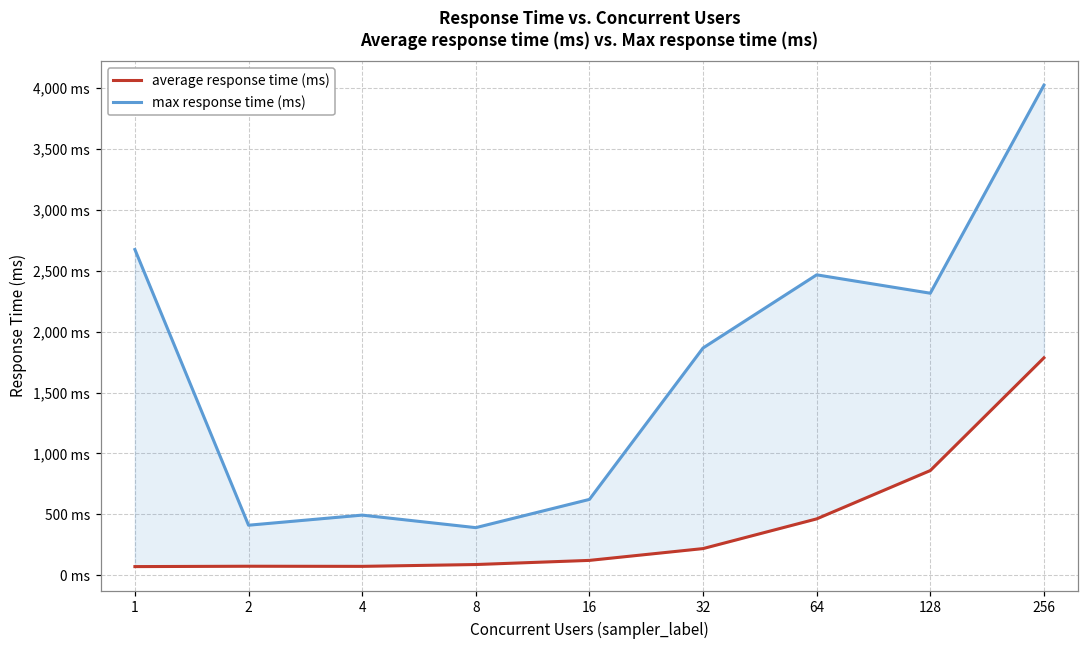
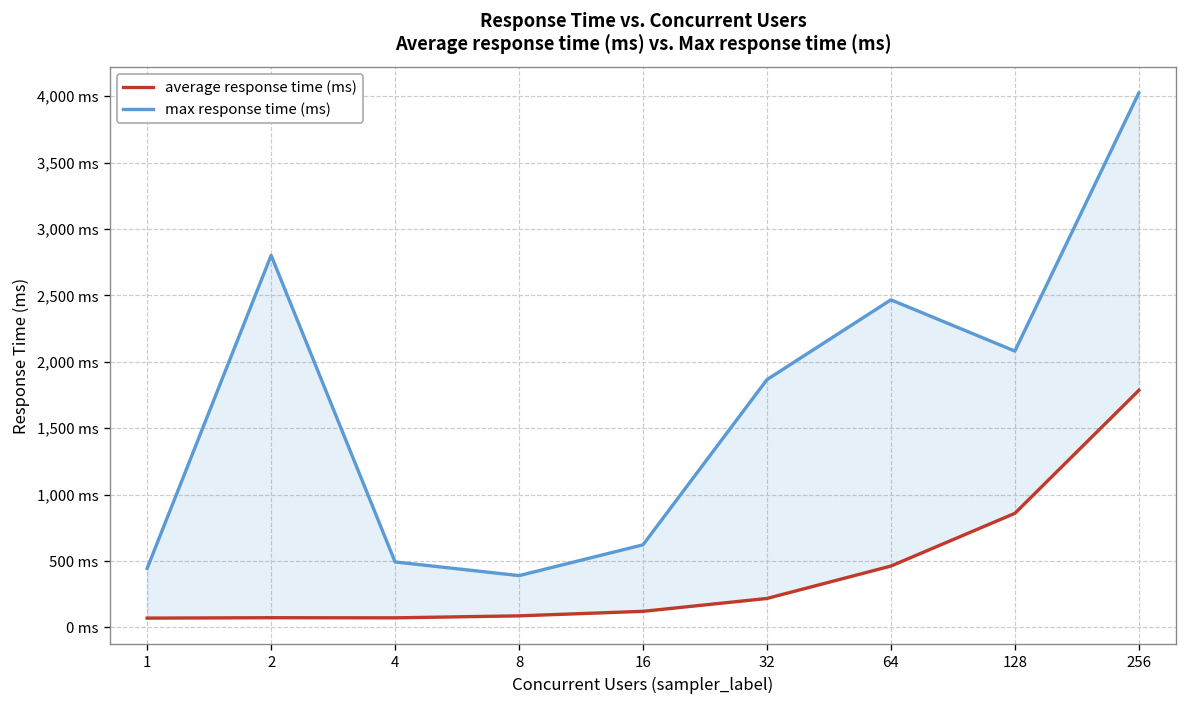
  {
    "average response time (ms)": {
      "1": "70 ms",
      "2": "70 ms",
      "4": "70 ms",
      "8": "90 ms",
      "16": "120 ms",
      "32": "220 ms",
      "64": "460 ms",
      "128": "860 ms",
      "256": "1,790 ms"
    },
    "max response time (ms)": {
-     "1": "2,680 ms",
-     "2": "410 ms",
+     "1": "450 ms",
+     "2": "2,800 ms",
      "4": "490 ms",
      "8": "390 ms",
      "16": "620 ms",
      "32": "1,870 ms",
      "64": "2,470 ms",
-     "128": "2,320 ms",
+     "128": "2,080 ms",
      "256": "4,030 ms"
    }
  }
